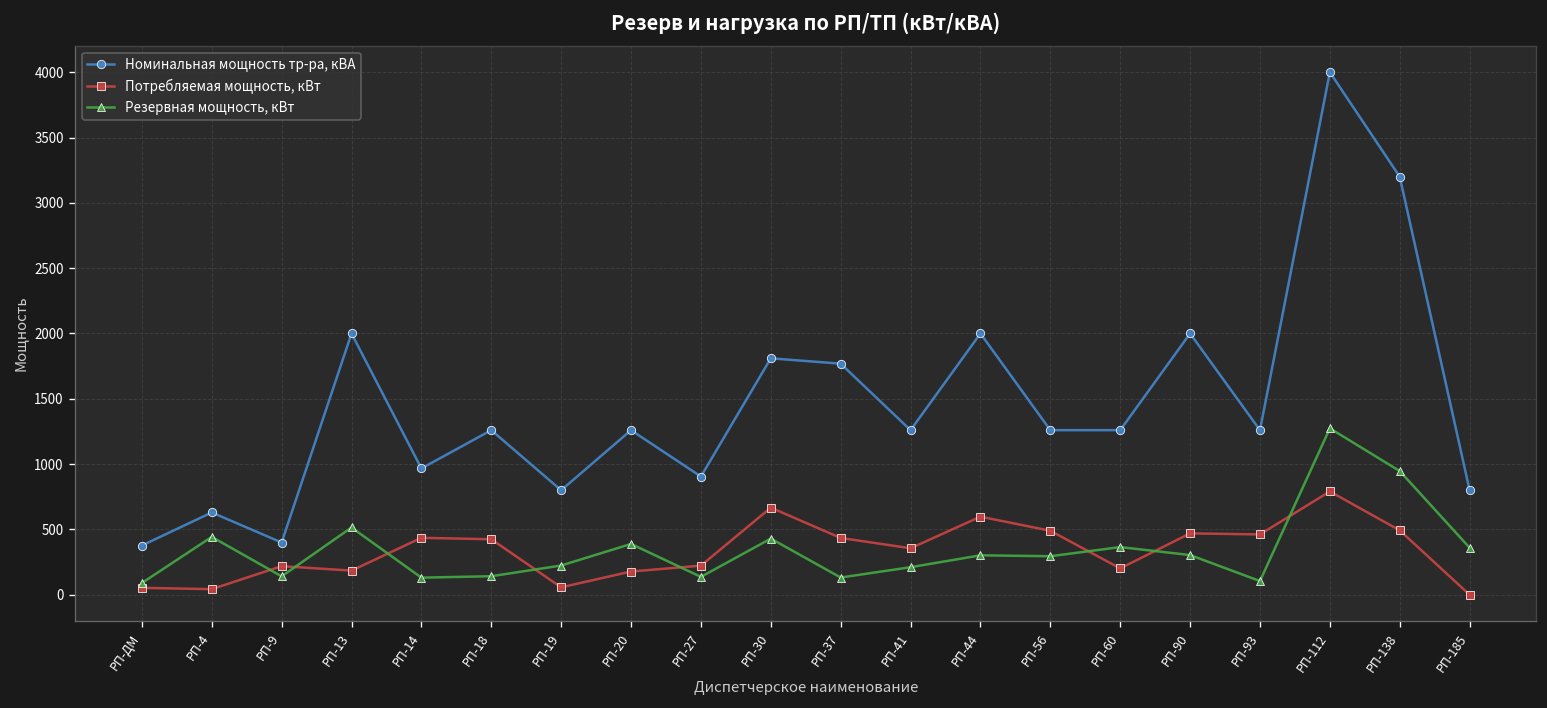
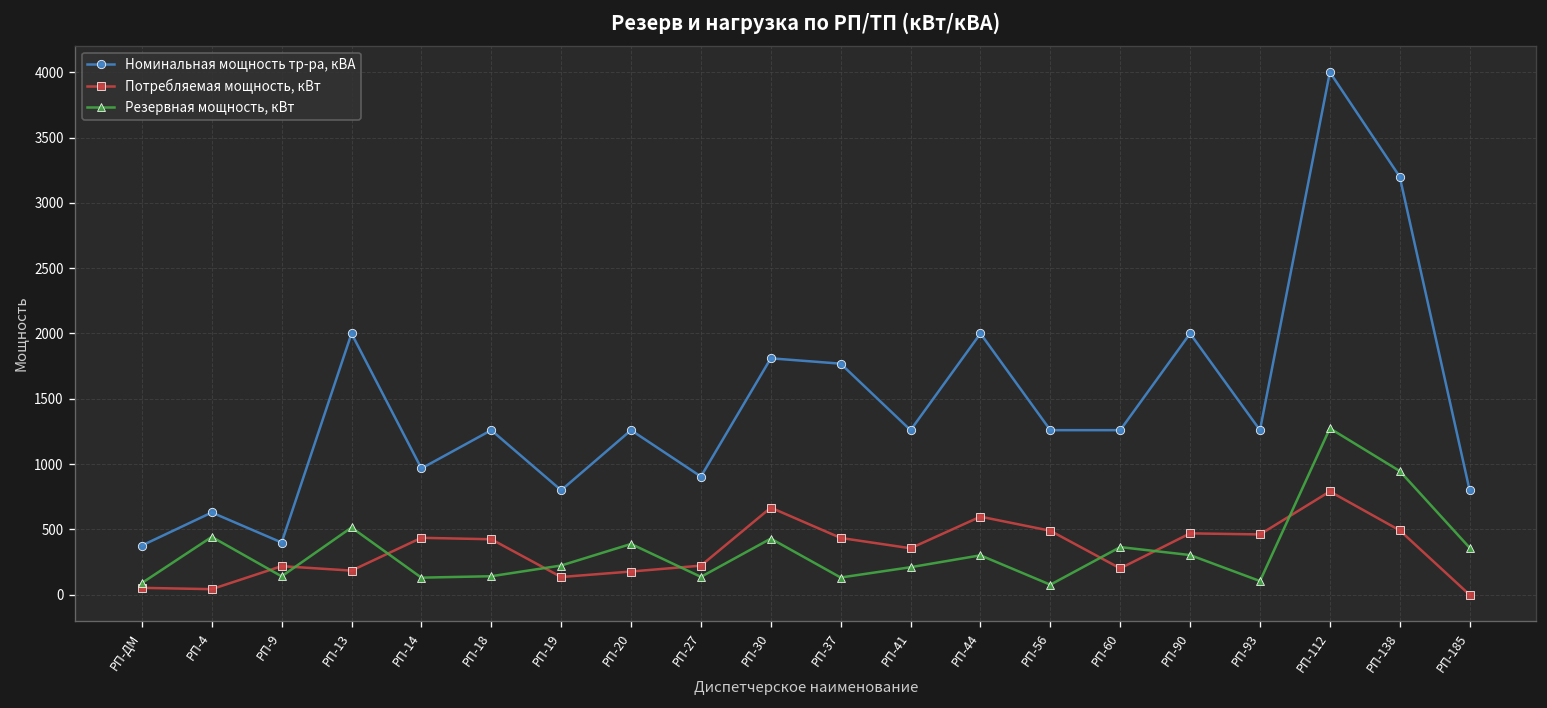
  {
    "Номинальная мощность тр-ра, кВА": {
      "РП-ДМ": 380,
      "РП-4": 630,
      "РП-9": 400,
      "РП-13": 2000,
      "РП-14": 970,
      "РП-18": 1260,
      "РП-19": 800,
      "РП-20": 1260,
      "РП-27": 910,
      "РП-30": 1810,
      "РП-37": 1770,
      "РП-41": 1260,
      "РП-44": 2000,
      "РП-56": 1260,
      "РП-60": 1260,
      "РП-90": 2000,
      "РП-93": 1260,
      "РП-112": 4000,
      "РП-138": 3200,
      "РП-185": 800
    },
    "Потребляемая мощность, кВт": {
      "РП-ДМ": 50,
      "РП-4": 40,
      "РП-9": 220,
      "РП-13": 190,
      "РП-14": 440,
      "РП-18": 430,
-     "РП-19": 60,
+     "РП-19": 140,
      "РП-20": 180,
      "РП-27": 220,
      "РП-30": 670,
      "РП-37": 440,
      "РП-41": 360,
      "РП-44": 600,
      "РП-56": 490,
      "РП-60": 200,
      "РП-90": 470,
      "РП-93": 460,
      "РП-112": 790,
      "РП-138": 490,
      "РП-185": 0
    },
    "Резервная мощность, кВт": {
      "РП-ДМ": 90,
      "РП-4": 440,
      "РП-9": 140,
      "РП-13": 520,
      "РП-14": 130,
      "РП-18": 140,
      "РП-19": 220,
      "РП-20": 390,
      "РП-27": 140,
      "РП-30": 430,
      "РП-37": 130,
      "РП-41": 210,
      "РП-44": 300,
-     "РП-56": 300,
+     "РП-56": 80,
      "РП-60": 370,
      "РП-90": 300,
      "РП-93": 110,
      "РП-112": 1270,
      "РП-138": 950,
      "РП-185": 360
    }
  }
